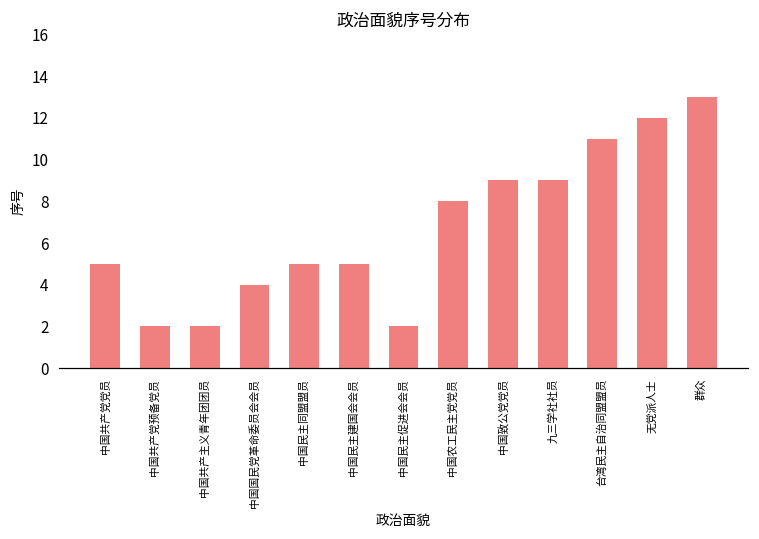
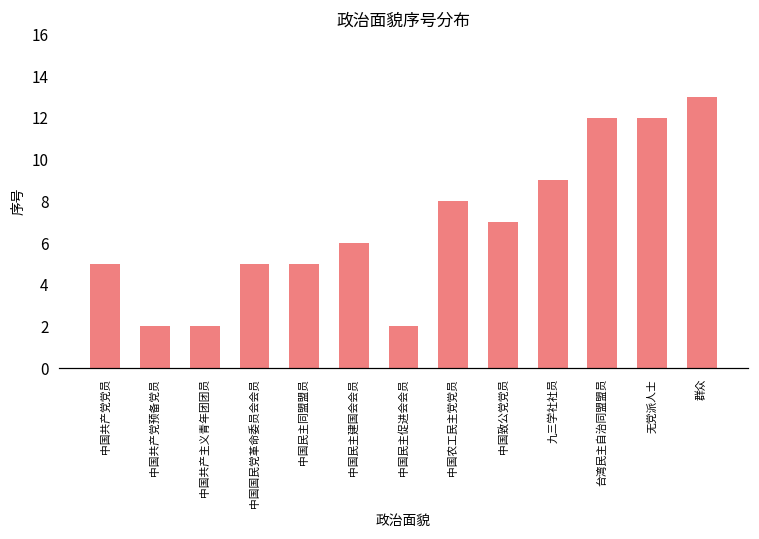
  {
    "中国共产党党员": 5,
    "中国共产党预备党员": 2,
    "中国共产主义青年团团员": 2,
-   "中国国民党革命委员会会员": 4,
+   "中国国民党革命委员会会员": 5,
    "中国民主同盟盟员": 5,
-   "中国民主建国会会员": 5,
+   "中国民主建国会会员": 6,
    "中国民主促进会会员": 2,
    "中国农工民主党党员": 8,
-   "中国致公党党员": 9,
+   "中国致公党党员": 7,
    "九三学社社员": 9,
-   "台湾民主自治同盟盟员": 11,
+   "台湾民主自治同盟盟员": 12,
    "无党派人士": 12,
    "群众": 13
  }
